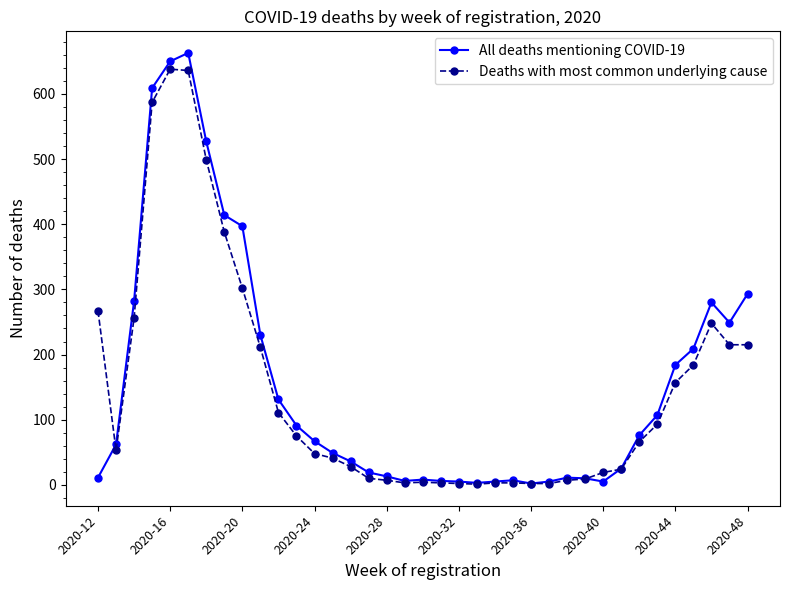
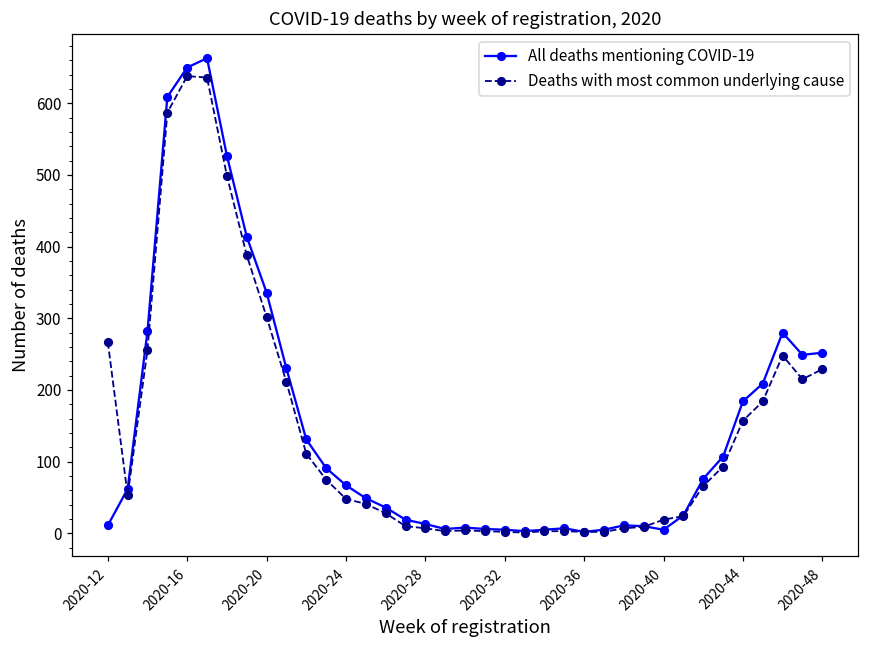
  {
    "All deaths mentioning COVID-19": {
      "2020-12": 10,
      "2020-16": 650,
-     "2020-20": 400,
+     "2020-20": 340,
      "2020-24": 70,
      "2020-28": 10,
      "2020-40": 10,
      "2020-44": 180,
-     "2020-48": 290
+     "2020-48": 250
    },
    "Deaths with most common underlying cause": {
      "2020-12": 270,
      "2020-16": 640,
      "2020-20": 300,
      "2020-24": 50,
      "2020-28": 10,
      "2020-40": 20,
      "2020-44": 160,
-     "2020-48": 220
+     "2020-48": 230
    }
  }
